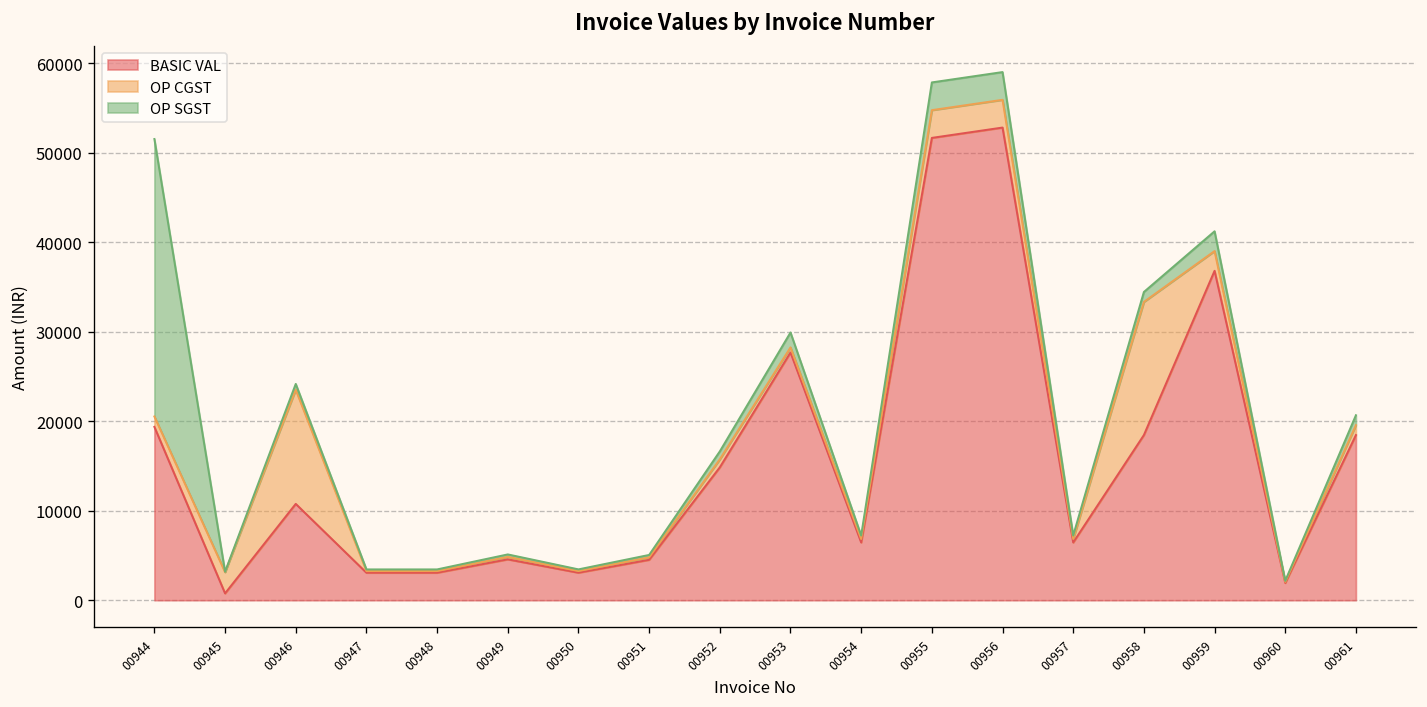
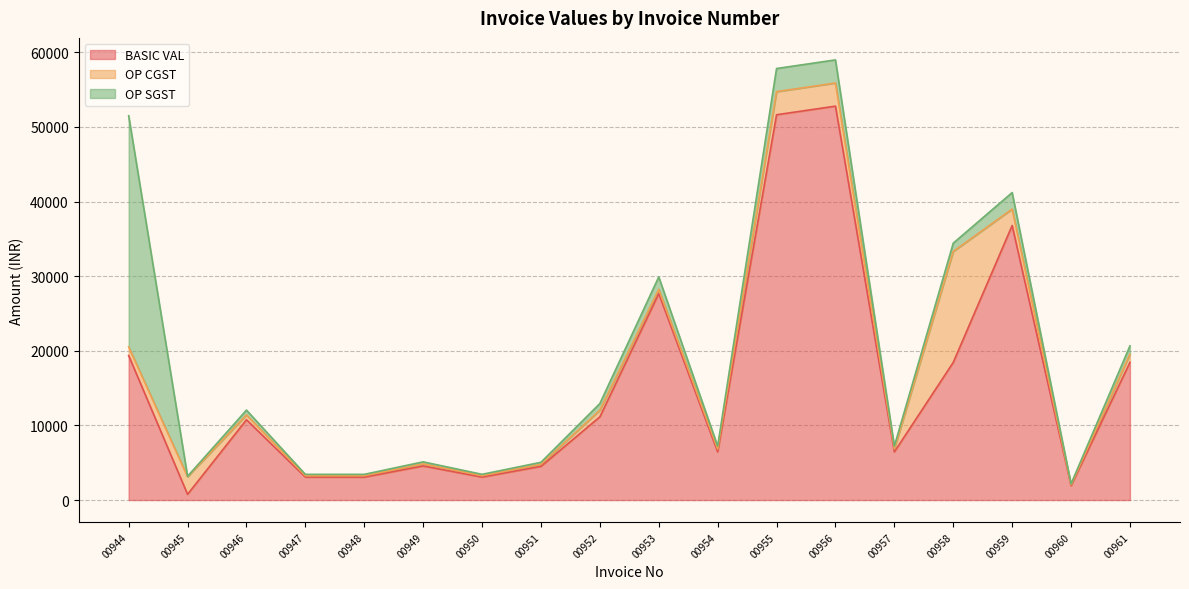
  {
    "BASIC VAL": {
      "00944": 19000,
      "00945": 1000,
      "00946": 11000,
-     "00952": 15000,
+     "00952": 11000,
      "00953": 28000,
      "00954": 6000,
      "00955": 52000,
      "00956": 53000,
      "00957": 6000,
      "00958": 18000,
      "00959": 37000,
      "00961": 18000
    },
    "OP CGST": {
      "00944": 1000,
-     "00946": 13000,
+     "00946": 1000,
      "00952": 1000,
      "00953": 1000,
      "00954": 0,
      "00955": 3000,
      "00956": 3000,
      "00957": 0,
      "00958": 15000,
      "00959": 2000,
      "00961": 1000
    },
    "OP SGST": {
      "00944": 31000,
      "00946": 1000,
      "00952": 1000,
      "00953": 2000,
      "00954": 0,
      "00955": 3000,
      "00956": 3000,
      "00957": 0,
      "00958": 1000,
      "00959": 2000,
      "00961": 1000
    }
  }
